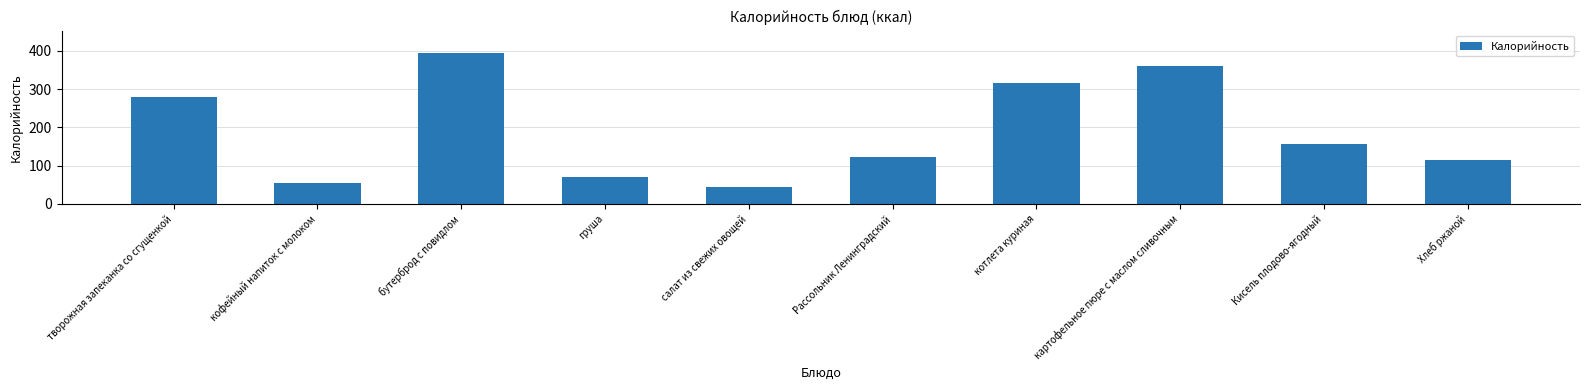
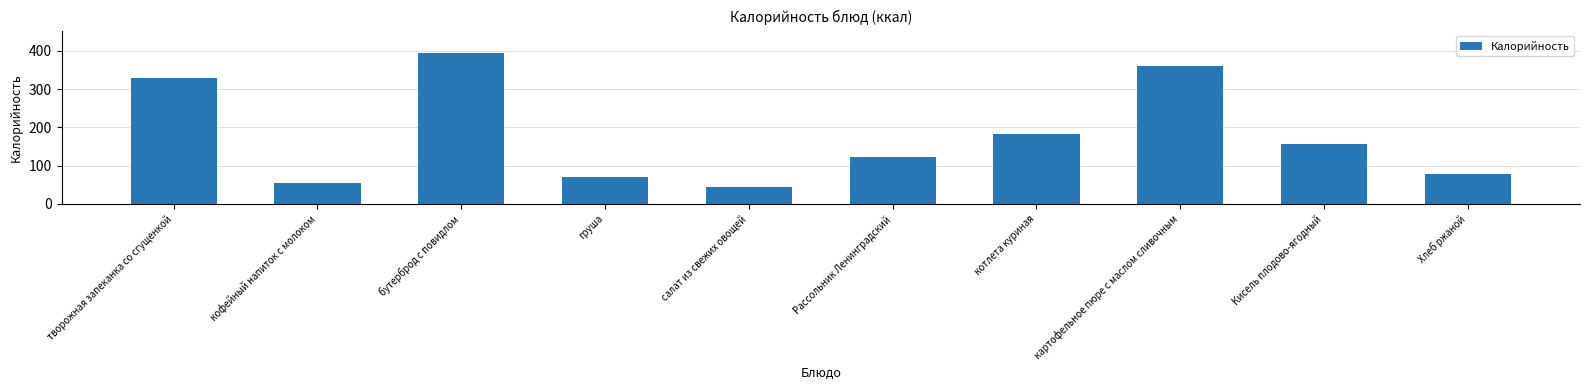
  {
-   "творожная запеканка со сгущенкой": 280,
+   "творожная запеканка со сгущенкой": 330,
    "кофейный напиток с молоком": 60,
    "бутерброд с повидлом": 390,
    "груша": 70,
    "салат из свежих овощей": 40,
    "Рассольник Ленинградский": 120,
-   "котлета куриная": 320,
+   "котлета куриная": 180,
    "картофельное пюре с маслом сливочным": 360,
    "Кисель плодово-ягодный": 160,
-   "Хлеб ржаной": 120
+   "Хлеб ржаной": 80
  }
